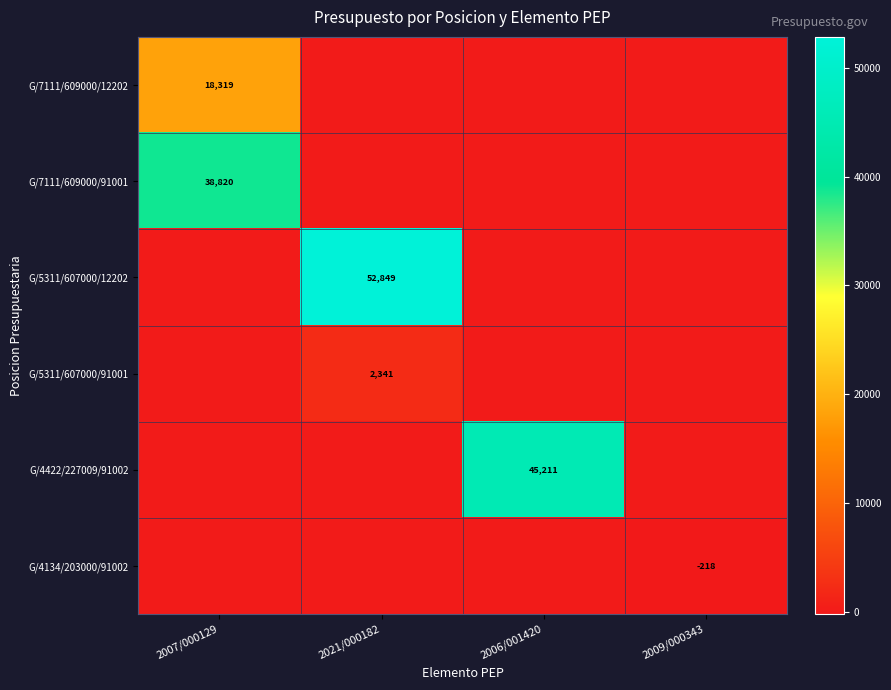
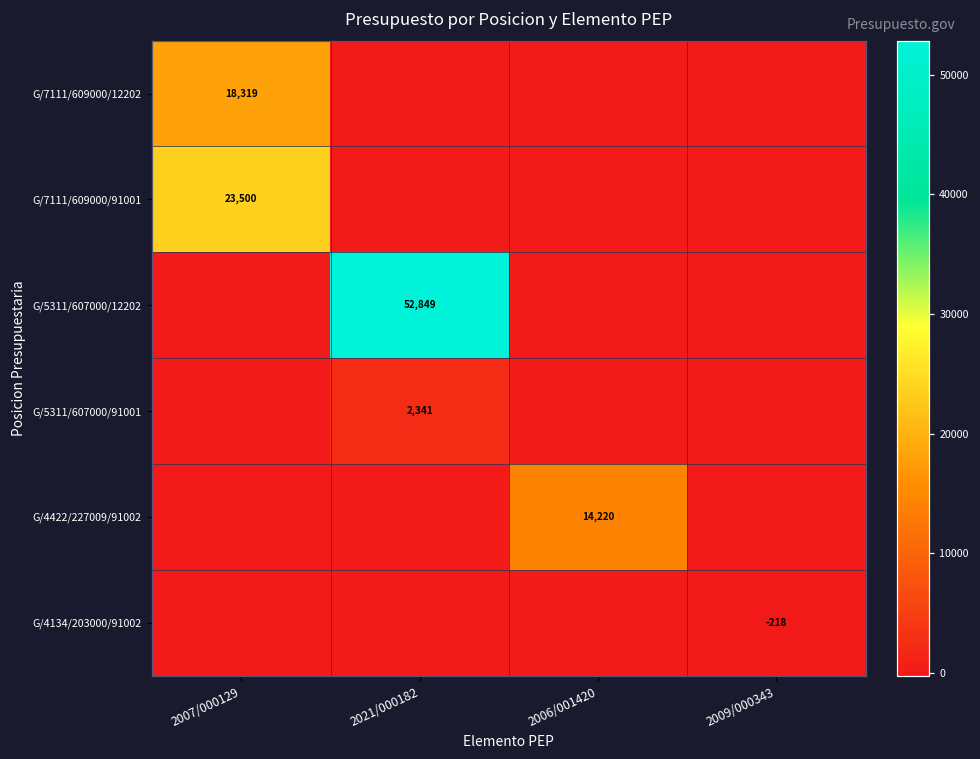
  {
    "G/7111/609000/12202": {
      "2007/000129": "18,319"
    },
    "G/7111/609000/91001": {
-     "2007/000129": "38,820"
+     "2007/000129": "23,500"
    },
    "G/5311/607000/12202": {
      "2021/000182": "52,849"
    },
    "G/5311/607000/91001": {
      "2021/000182": "2,341"
    },
    "G/4422/227009/91002": {
-     "2006/001420": "45,211"
+     "2006/001420": "14,220"
    },
    "G/4134/203000/91002": {
      "2009/000343": "-218"
    }
  }
